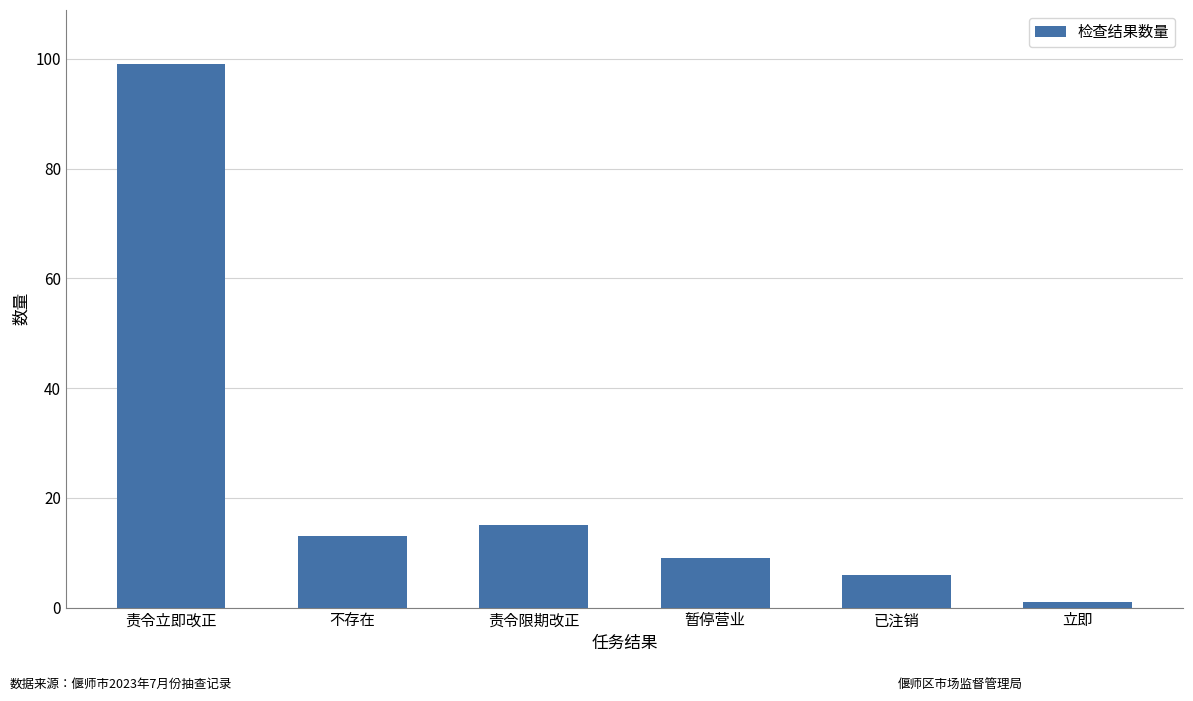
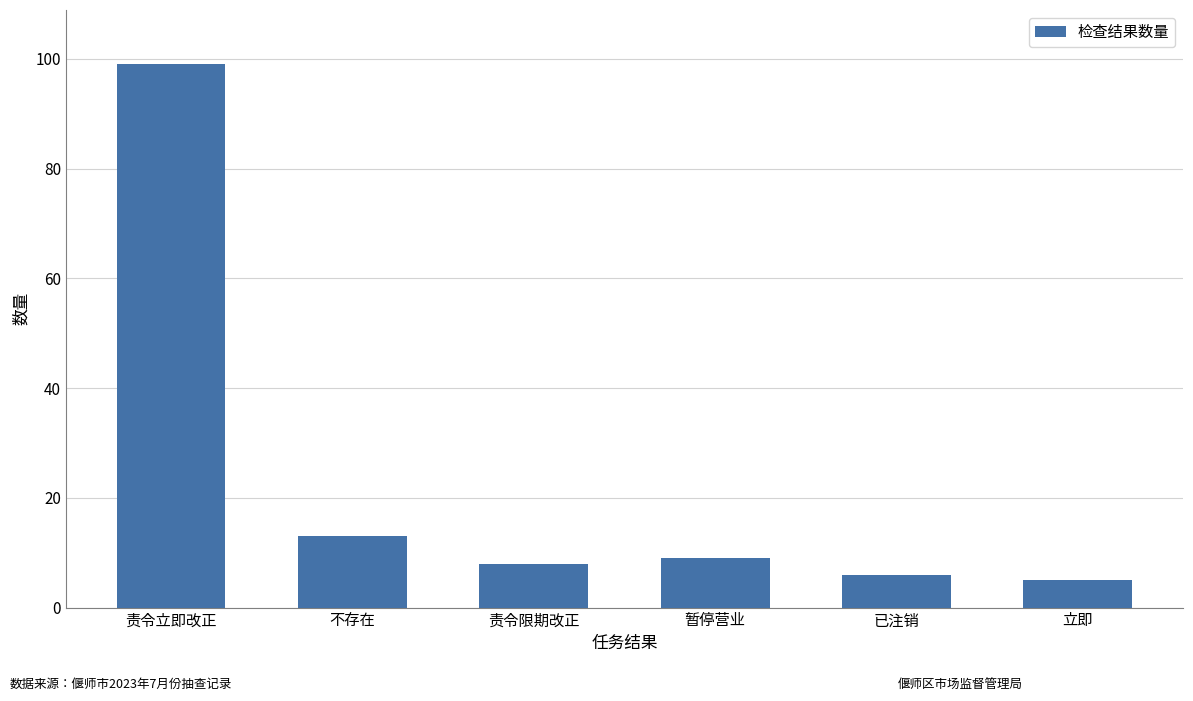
  {
    "责令立即改正": 99,
    "不存在": 13,
-   "责令限期改正": 15,
+   "责令限期改正": 8,
    "暂停营业": 9,
    "已注销": 6,
-   "立即": 1
+   "立即": 5
  }
